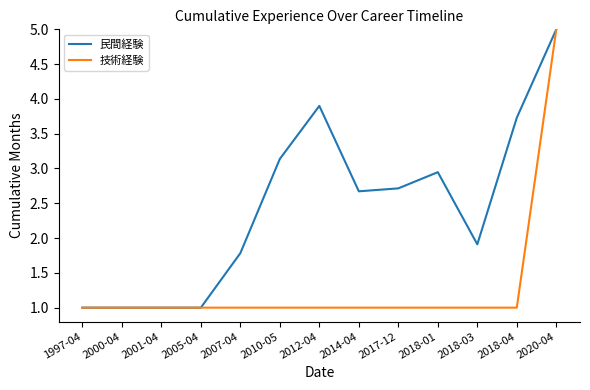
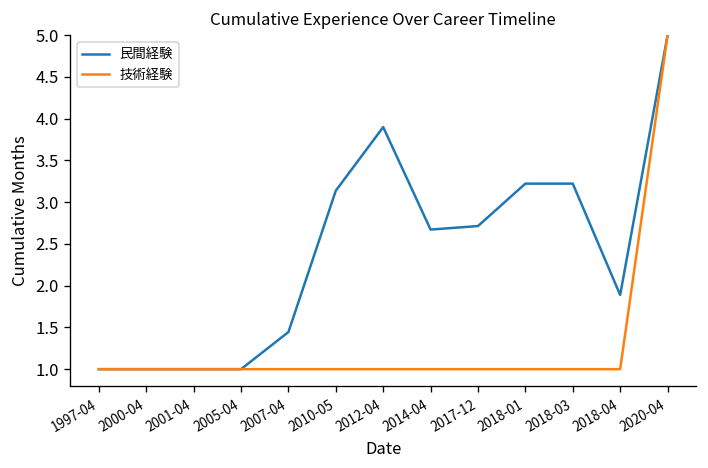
  {
    "民間経験": {
-     "2007-04": 1.8,
+     "2007-04": 1.4,
      "2010-05": 3.1,
      "2012-04": 3.9,
      "2014-04": 2.7,
      "2017-12": 2.7,
-     "2018-01": 2.9,
-     "2018-03": 1.9,
-     "2018-04": 3.7
+     "2018-01": 3.2,
+     "2018-03": 3.2,
+     "2018-04": 1.9
    },
    "技術経験": {
      "2007-04": 1.0,
      "2010-05": 1.0,
      "2012-04": 1.0,
      "2014-04": 1.0,
      "2017-12": 1.0,
      "2018-01": 1.0,
      "2018-03": 1.0,
      "2018-04": 1.0
    }
  }
